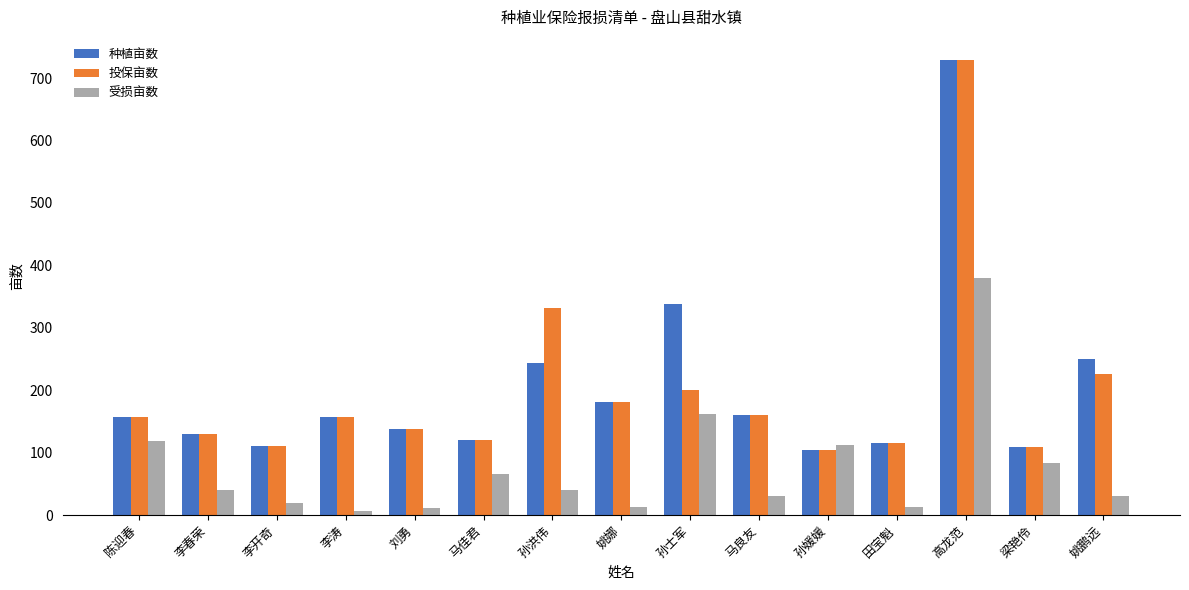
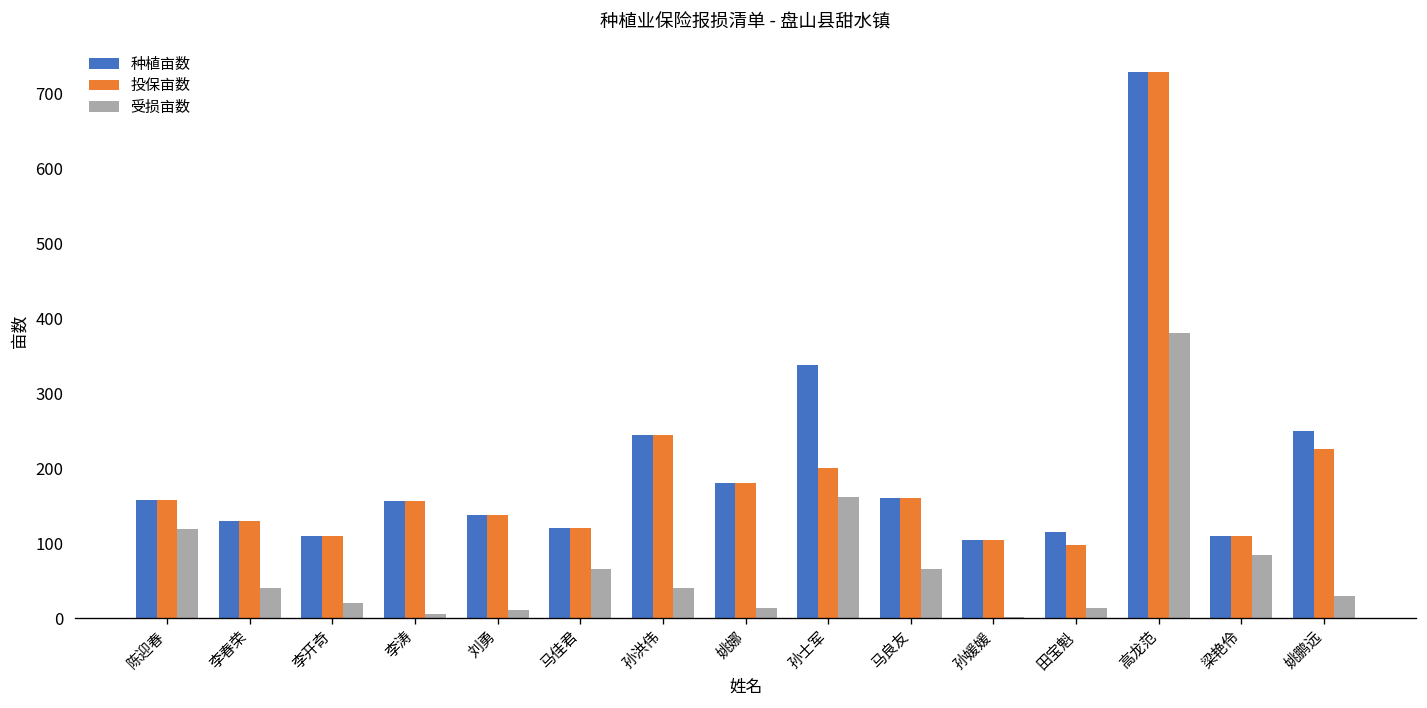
  {
    "种植亩数": {
      "陈迎春": 160,
      "李春荣": 130,
      "李开奇": 110,
      "李涛": 160,
      "刘勇": 140,
      "马佳君": 120,
      "孙洪伟": 240,
      "姚娜": 180,
      "孙士军": 340,
      "马良友": 160,
      "孙媛媛": 100,
      "田宝魁": 120,
      "高龙范": 730,
      "梁艳伶": 110,
      "姚鹏远": 250
    },
    "投保亩数": {
      "陈迎春": 160,
      "李春荣": 130,
      "李开奇": 110,
      "李涛": 160,
      "刘勇": 140,
      "马佳君": 120,
-     "孙洪伟": 330,
+     "孙洪伟": 240,
      "姚娜": 180,
      "孙士军": 200,
      "马良友": 160,
      "孙媛媛": 100,
-     "田宝魁": 120,
+     "田宝魁": 100,
      "高龙范": 730,
      "梁艳伶": 110,
      "姚鹏远": 230
    },
    "受损亩数": {
      "陈迎春": 120,
      "李春荣": 40,
      "李开奇": 20,
      "李涛": 10,
      "刘勇": 10,
      "马佳君": 70,
      "孙洪伟": 40,
      "姚娜": 10,
      "孙士军": 160,
-     "马良友": 30,
-     "孙媛媛": 110,
+     "马良友": 70,
+     "孙媛媛": 0,
      "田宝魁": 10,
      "高龙范": 380,
      "梁艳伶": 80,
      "姚鹏远": 30
    }
  }
